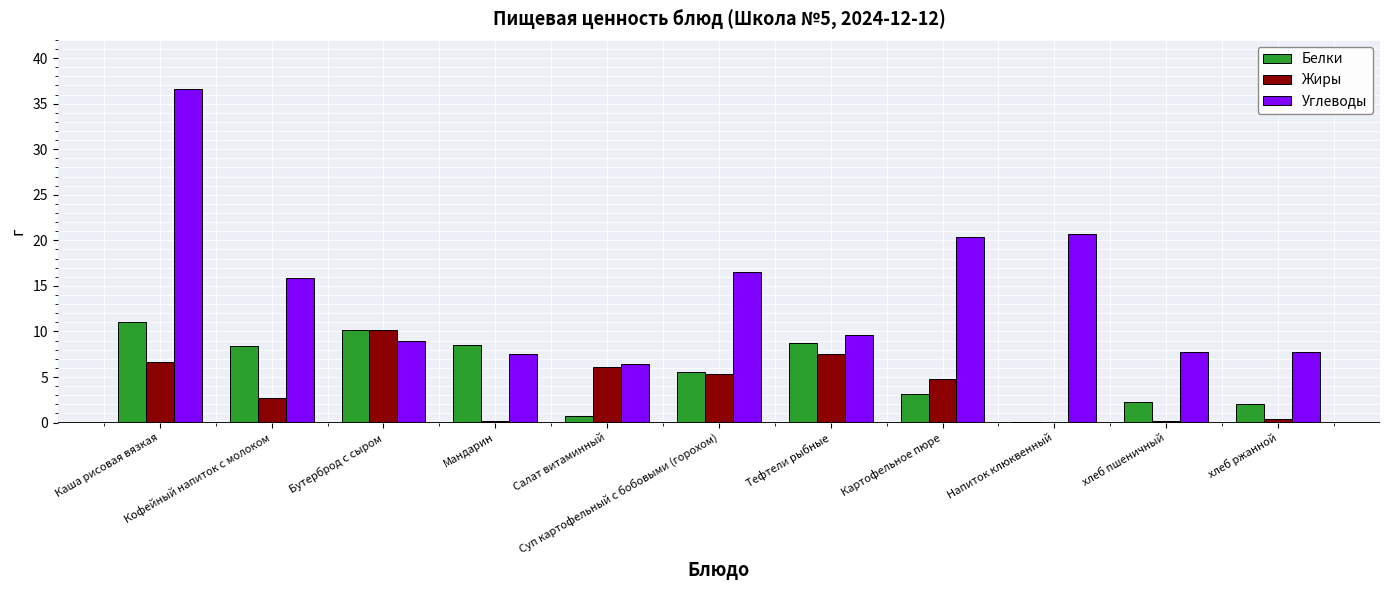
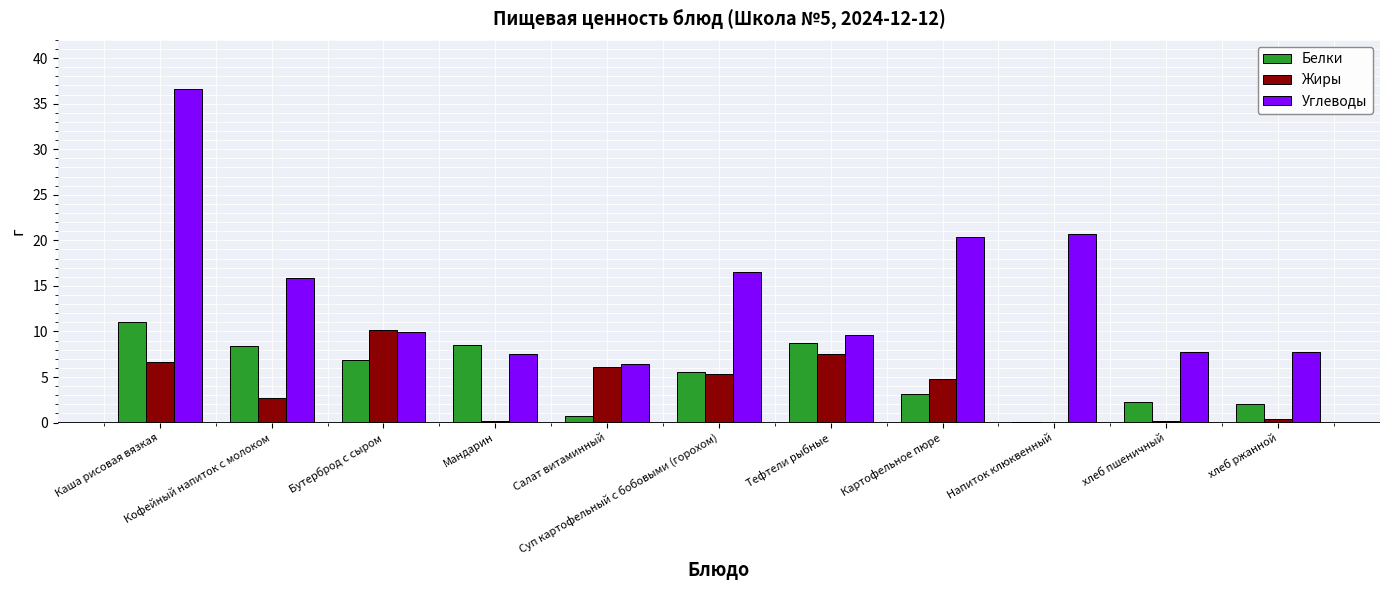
  {
    "Белки": {
      "Каша рисовая вязкая": 11,
      "Кофейный напиток с молоком": 8,
-     "Бутерброд с сыром": 10,
+     "Бутерброд с сыром": 7,
      "Мандарин": 9,
      "Салат витаминный": 1,
      "Суп картофельный с бобовыми (горохом)": 6,
      "Тефтели рыбные": 9,
      "Картофельное пюре": 3,
      "хлеб пшеничный": 2,
      "хлеб ржанной": 2
    },
    "Жиры": {
      "Каша рисовая вязкая": 7,
      "Кофейный напиток с молоком": 3,
      "Бутерброд с сыром": 10,
      "Салат витаминный": 6,
      "Суп картофельный с бобовыми (горохом)": 5,
      "Тефтели рыбные": 8,
      "Картофельное пюре": 5,
      "Напиток клюквенный": 0,
      "хлеб ржанной": 0
    },
    "Углеводы": {
      "Каша рисовая вязкая": 37,
      "Кофейный напиток с молоком": 16,
-     "Бутерброд с сыром": 9,
+     "Бутерброд с сыром": 10,
      "Мандарин": 8,
      "Салат витаминный": 6,
      "Суп картофельный с бобовыми (горохом)": 17,
      "Тефтели рыбные": 10,
      "Картофельное пюре": 20,
      "Напиток клюквенный": 21,
      "хлеб пшеничный": 8,
      "хлеб ржанной": 8
    }
  }
